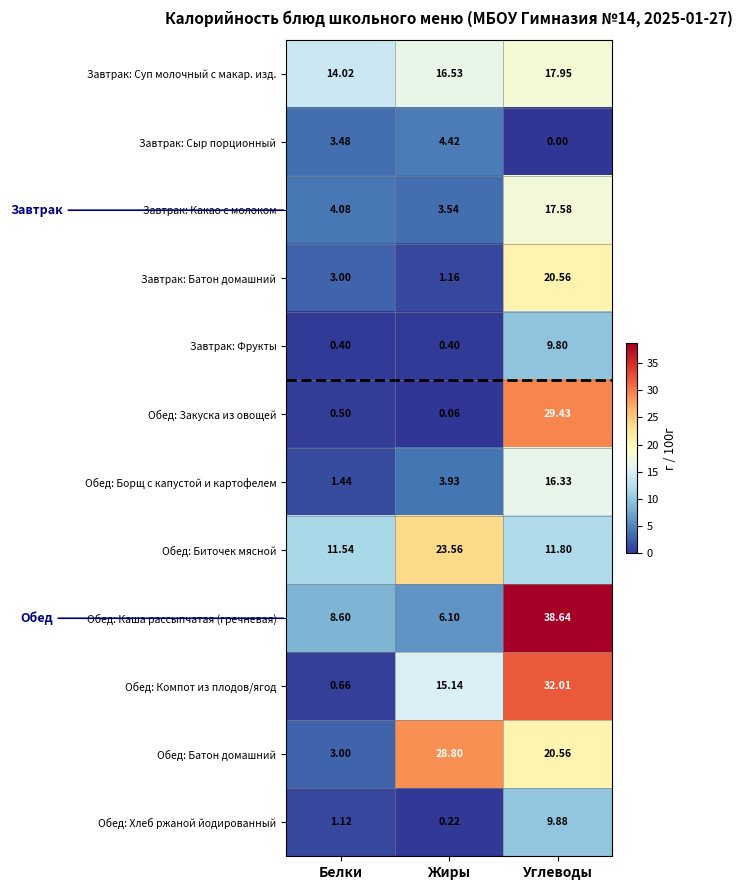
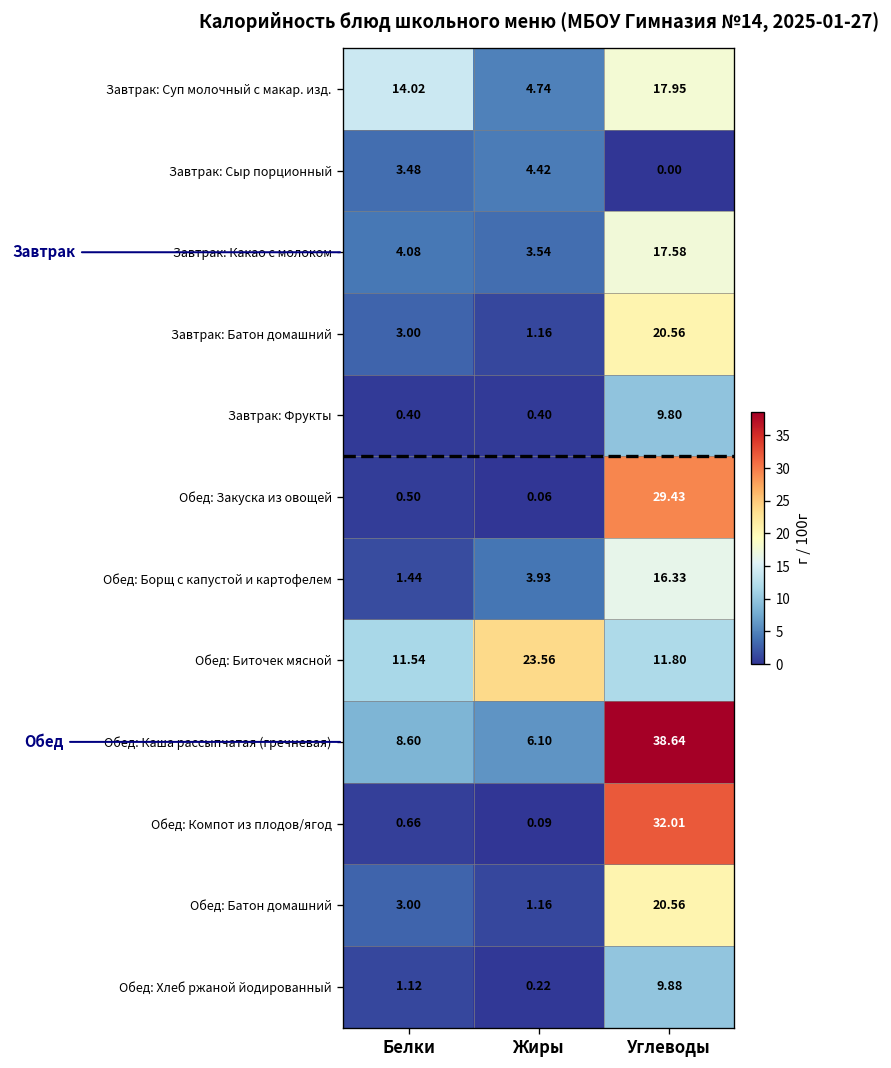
  {
    "Завтрак: Суп молочный с макар. изд.": {
      "Белки": 14.02,
-     "Жиры": 16.53,
+     "Жиры": 4.74,
      "Углеводы": 17.95
    },
    "Завтрак: Сыр порционный": {
      "Белки": 3.48,
      "Жиры": 4.42,
      "Углеводы": 0.00
    },
    "Завтрак: Какао с молоком": {
      "Белки": 4.08,
      "Жиры": 3.54,
      "Углеводы": 17.58
    },
    "Завтрак: Батон домашний": {
      "Белки": 3.00,
      "Жиры": 1.16,
      "Углеводы": 20.56
    },
    "Завтрак: Фрукты": {
      "Белки": 0.40,
      "Жиры": 0.40,
      "Углеводы": 9.80
    },
    "Обед: Закуска из овощей": {
      "Белки": 0.50,
      "Жиры": 0.06,
      "Углеводы": 29.43
    },
    "Обед: Борщ с капустой и картофелем": {
      "Белки": 1.44,
      "Жиры": 3.93,
      "Углеводы": 16.33
    },
    "Обед: Биточек мясной": {
      "Белки": 11.54,
      "Жиры": 23.56,
      "Углеводы": 11.80
    },
    "Обед: Каша рассыпчатая (гречневая)": {
      "Белки": 8.60,
      "Жиры": 6.10,
      "Углеводы": 38.64
    },
    "Обед: Компот из плодов/ягод": {
      "Белки": 0.66,
-     "Жиры": 15.14,
+     "Жиры": 0.09,
      "Углеводы": 32.01
    },
    "Обед: Батон домашний": {
      "Белки": 3.00,
-     "Жиры": 28.80,
+     "Жиры": 1.16,
      "Углеводы": 20.56
    },
    "Обед: Хлеб ржаной йодированный": {
      "Белки": 1.12,
      "Жиры": 0.22,
      "Углеводы": 9.88
    }
  }
